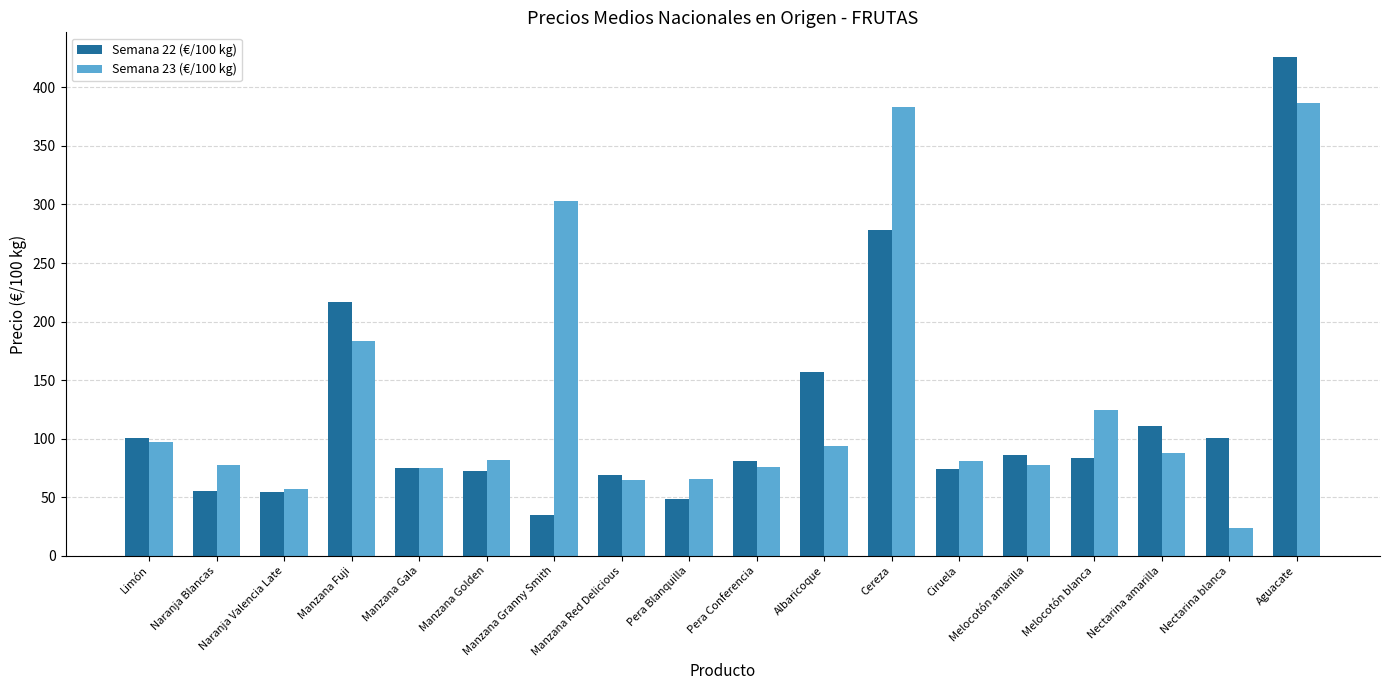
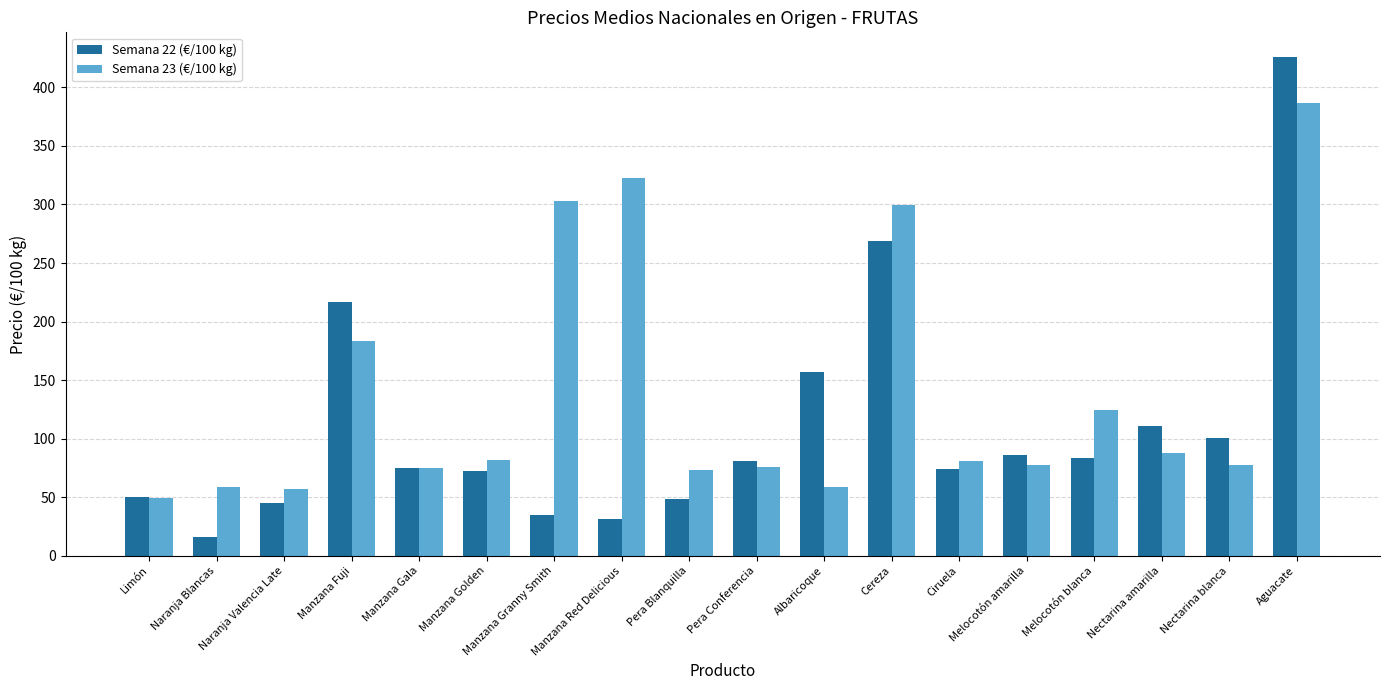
  {
    "Semana 22 (€/100 kg)": {
-     "Limón": 100,
-     "Naranja Blancas": 56,
-     "Naranja Valencia Late": 54,
+     "Limón": 50,
+     "Naranja Blancas": 16,
+     "Naranja Valencia Late": 45,
      "Manzana Fuji": 217,
      "Manzana Gala": 75,
      "Manzana Golden": 72,
      "Manzana Granny Smith": 35,
-     "Manzana Red Delicious": 69,
+     "Manzana Red Delicious": 31,
      "Pera Blanquilla": 48,
      "Pera Conferencia": 81,
      "Albaricoque": 157,
-     "Cereza": 278,
+     "Cereza": 269,
      "Ciruela": 74,
      "Melocotón amarilla": 86,
      "Melocotón blanca": 83,
      "Nectarina amarilla": 111,
      "Nectarina blanca": 101,
      "Aguacate": 426
    },
    "Semana 23 (€/100 kg)": {
-     "Limón": 97,
-     "Naranja Blancas": 78,
+     "Limón": 50,
+     "Naranja Blancas": 59,
      "Naranja Valencia Late": 57,
      "Manzana Fuji": 184,
      "Manzana Gala": 75,
      "Manzana Golden": 82,
      "Manzana Granny Smith": 303,
-     "Manzana Red Delicious": 65,
-     "Pera Blanquilla": 65,
+     "Manzana Red Delicious": 322,
+     "Pera Blanquilla": 73,
      "Pera Conferencia": 75,
-     "Albaricoque": 94,
-     "Cereza": 384,
+     "Albaricoque": 59,
+     "Cereza": 300,
      "Ciruela": 81,
      "Melocotón amarilla": 78,
      "Melocotón blanca": 125,
      "Nectarina amarilla": 87,
-     "Nectarina blanca": 23,
+     "Nectarina blanca": 78,
      "Aguacate": 386
    }
  }
